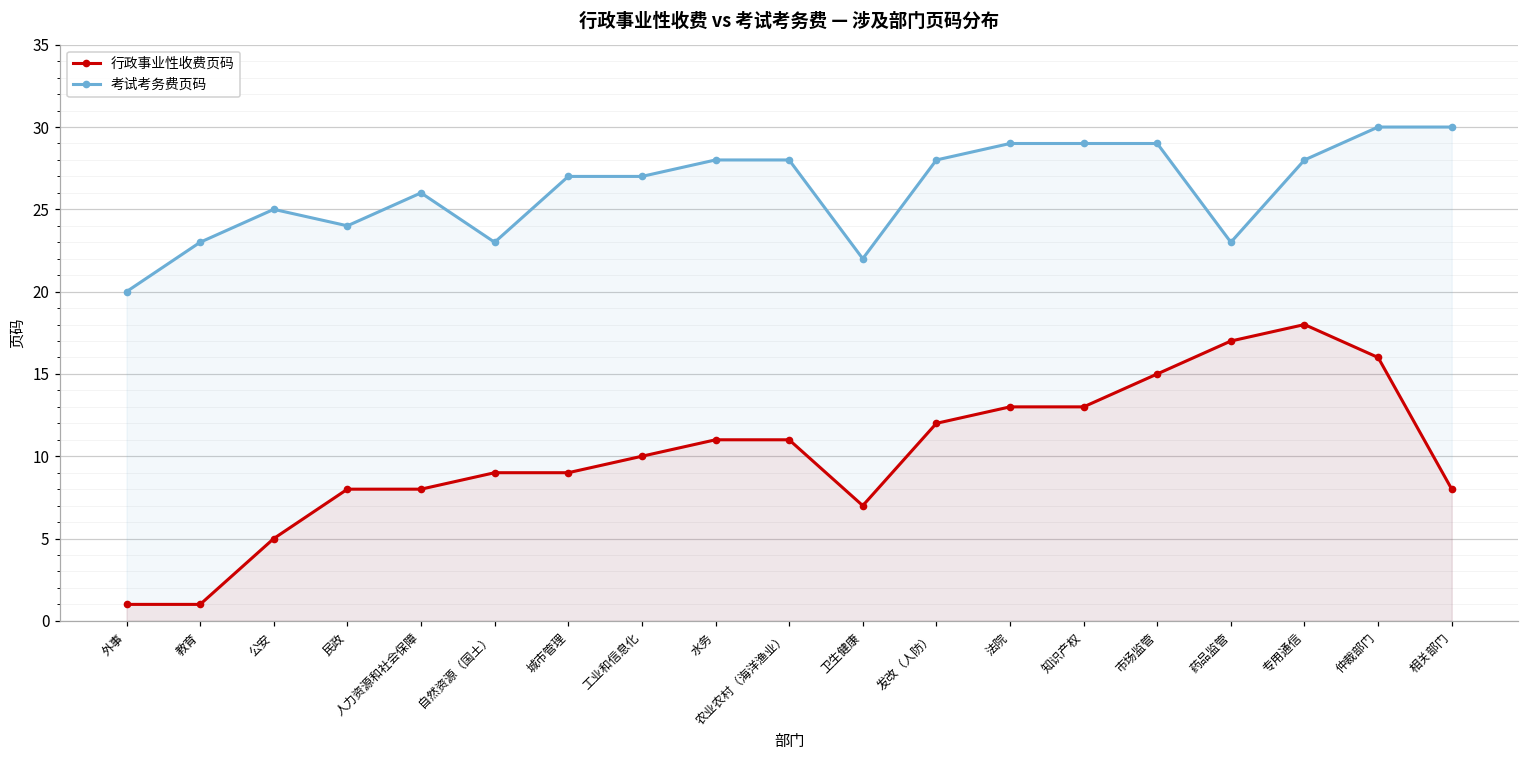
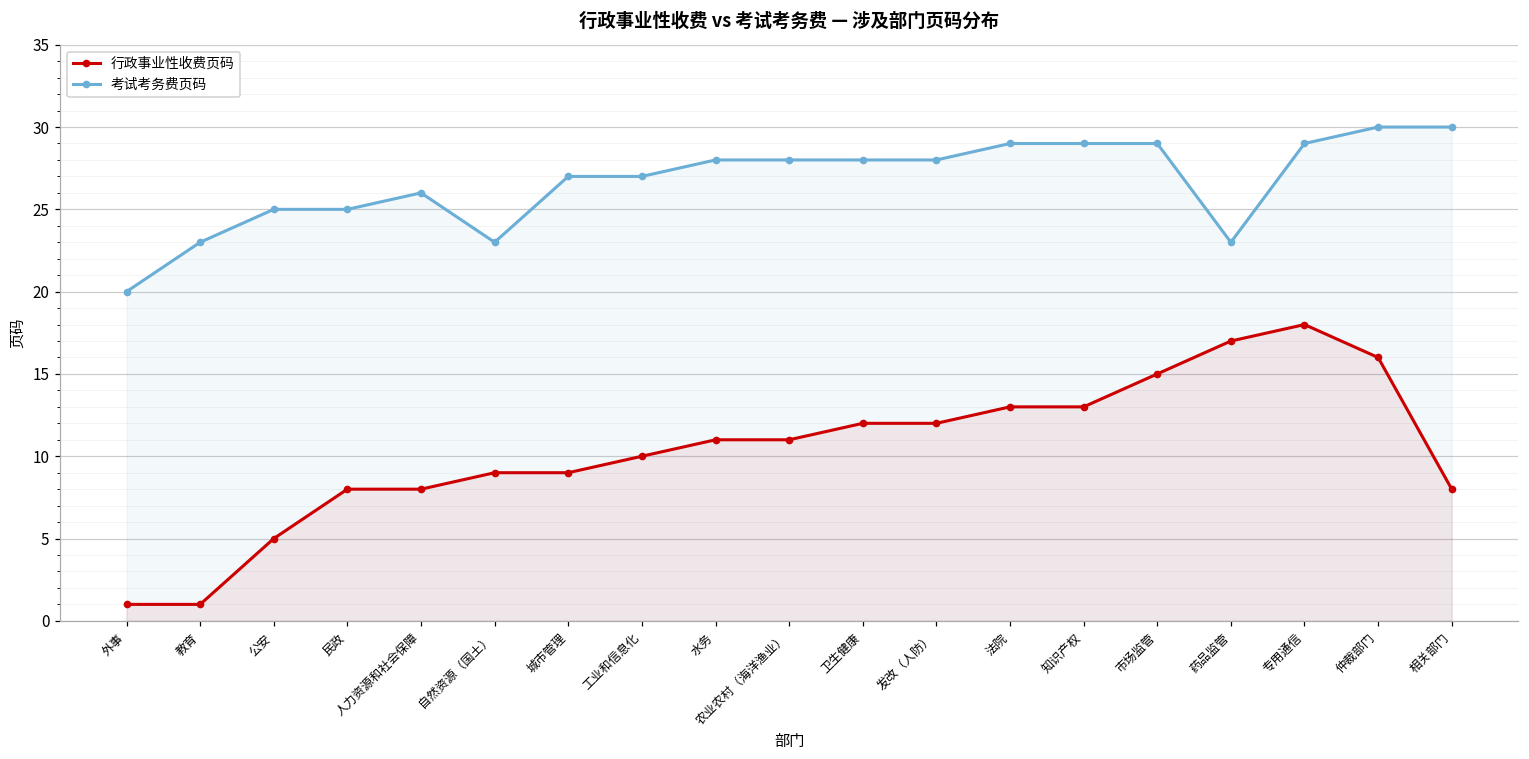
  {
    "行政事业性收费页码": {
      "外事": 1,
      "教育": 1,
      "公安": 5,
      "民政": 8,
      "人力资源和社会保障": 8,
      "自然资源（国土）": 9,
      "城市管理": 9,
      "工业和信息化": 10,
      "水务": 11,
      "农业农村（海洋渔业）": 11,
-     "卫生健康": 7,
+     "卫生健康": 12,
      "发改（人防）": 12,
      "法院": 13,
      "知识产权": 13,
      "市场监管": 15,
      "药品监管": 17,
      "专用通信": 18,
      "仲裁部门": 16,
      "相关部门": 8
    },
    "考试考务费页码": {
      "外事": 20,
      "教育": 23,
      "公安": 25,
-     "民政": 24,
+     "民政": 25,
      "人力资源和社会保障": 26,
      "自然资源（国土）": 23,
      "城市管理": 27,
      "工业和信息化": 27,
      "水务": 28,
      "农业农村（海洋渔业）": 28,
-     "卫生健康": 22,
+     "卫生健康": 28,
      "发改（人防）": 28,
      "法院": 29,
      "知识产权": 29,
      "市场监管": 29,
      "药品监管": 23,
-     "专用通信": 28,
+     "专用通信": 29,
      "仲裁部门": 30,
      "相关部门": 30
    }
  }
